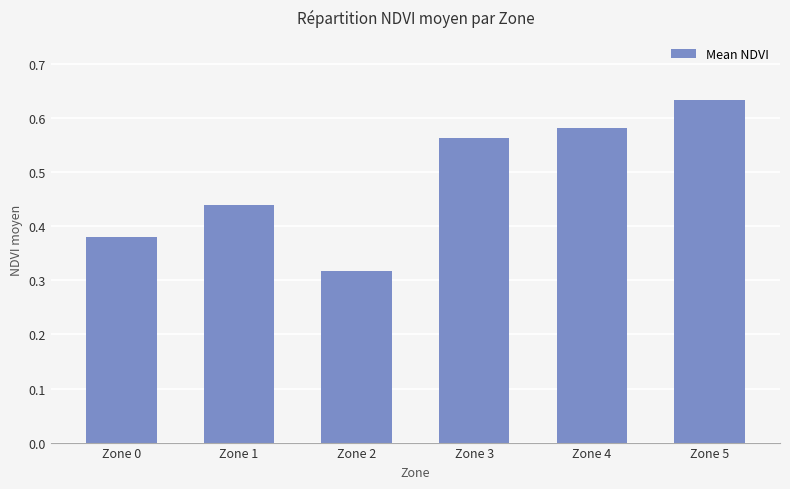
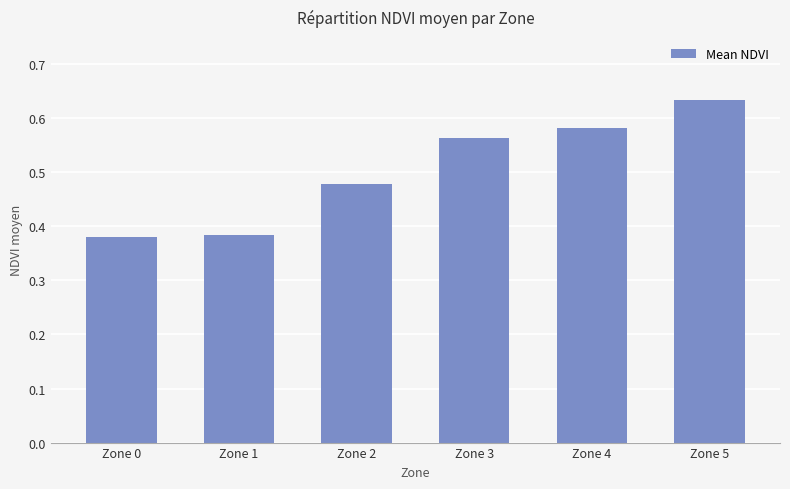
  {
    "Zone 0": 0.38,
-   "Zone 1": 0.44,
-   "Zone 2": 0.32,
+   "Zone 1": 0.38,
+   "Zone 2": 0.48,
    "Zone 3": 0.56,
    "Zone 4": 0.58,
    "Zone 5": 0.63
  }
